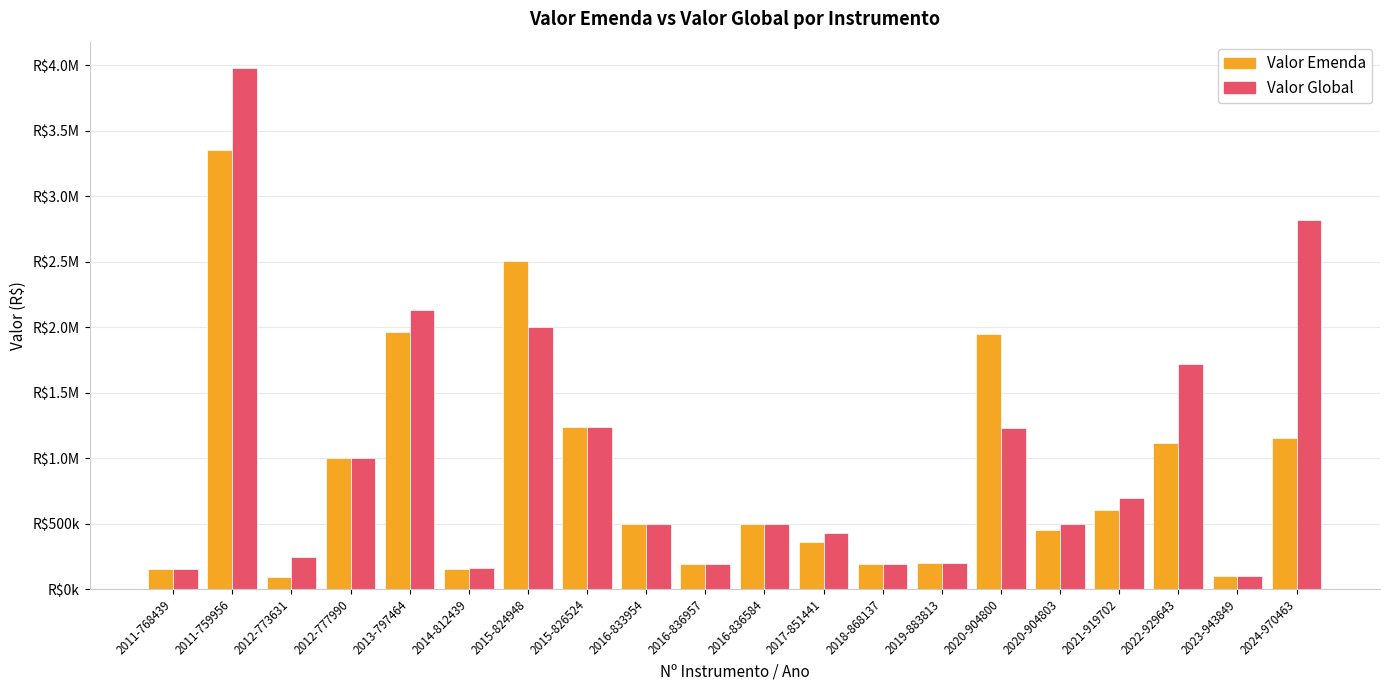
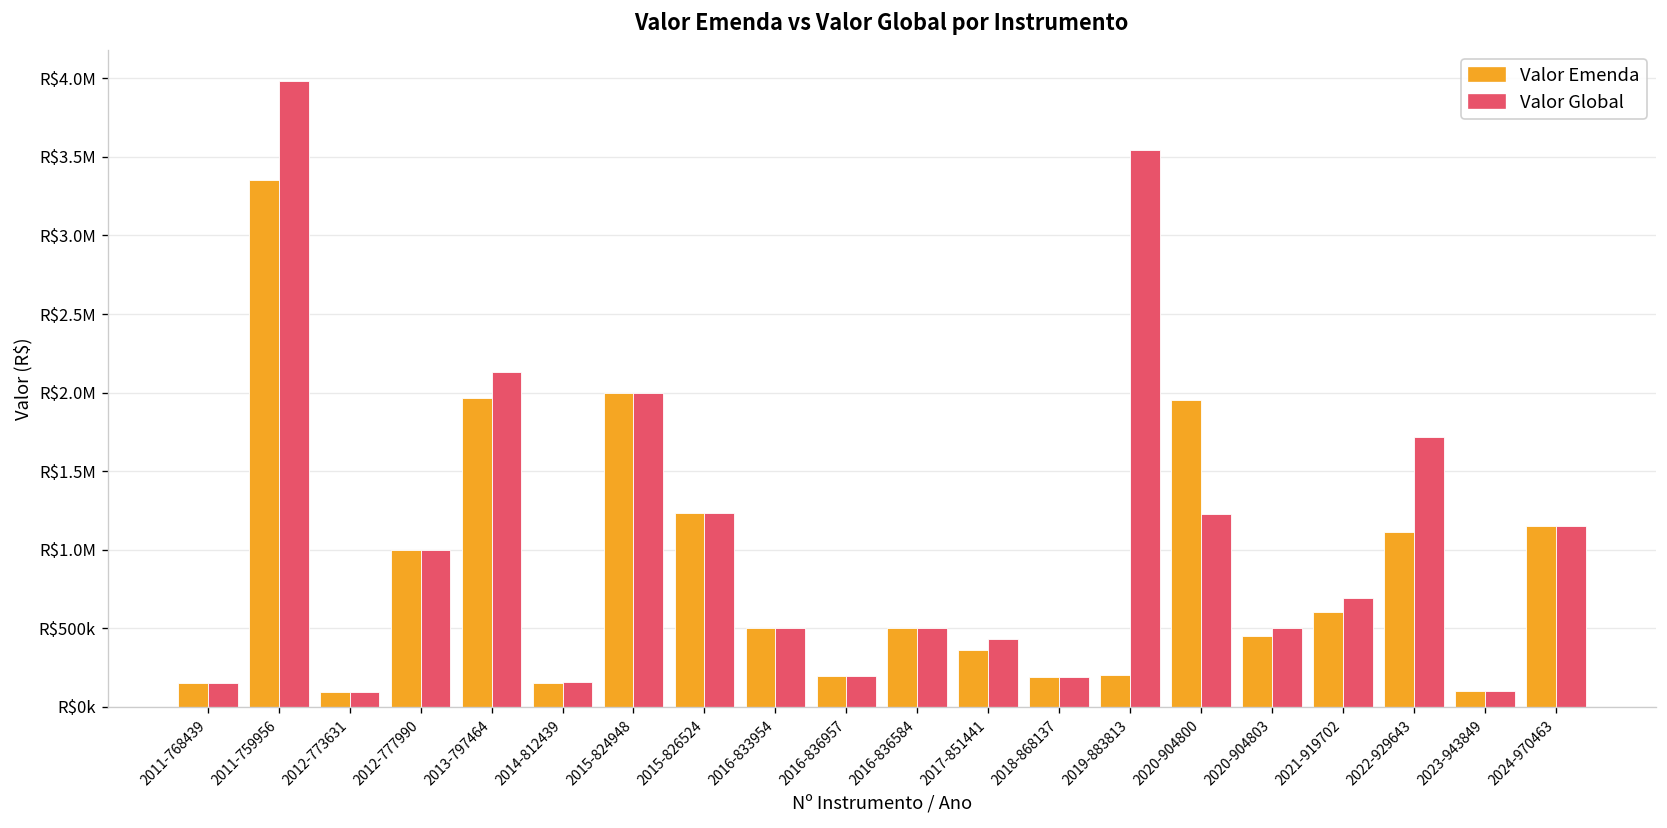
  {
    "Valor Emenda": {
      "2011-768439": "R$150000",
      "2011-759956": "R$3350000",
      "2012-773631": "R$90000",
      "2012-777990": "R$1000000",
      "2013-797464": "R$1960000",
      "2014-812439": "R$150000",
-     "2015-824948": "R$2500000",
+     "2015-824948": "R$2000000",
      "2015-826524": "R$1230000",
      "2016-833954": "R$500000",
      "2016-836957": "R$190000",
      "2016-836584": "R$500000",
      "2017-851441": "R$360000",
      "2018-868137": "R$190000",
      "2019-883813": "R$200000",
      "2020-904800": "R$1950000",
      "2020-904803": "R$450000",
      "2021-919702": "R$600000",
      "2022-929643": "R$1110000",
      "2023-943849": "R$100000",
      "2024-970463": "R$1150000"
    },
    "Valor Global": {
      "2011-768439": "R$150000",
      "2011-759956": "R$3980000",
-     "2012-773631": "R$250000",
+     "2012-773631": "R$90000",
      "2012-777990": "R$1000000",
      "2013-797464": "R$2130000",
      "2014-812439": "R$160000",
      "2015-824948": "R$2000000",
      "2015-826524": "R$1230000",
      "2016-833954": "R$500000",
      "2016-836957": "R$190000",
      "2016-836584": "R$500000",
      "2017-851441": "R$430000",
      "2018-868137": "R$190000",
-     "2019-883813": "R$200000",
+     "2019-883813": "R$3540000",
      "2020-904800": "R$1230000",
      "2020-904803": "R$500000",
      "2021-919702": "R$690000",
      "2022-929643": "R$1720000",
      "2023-943849": "R$100000",
-     "2024-970463": "R$2820000"
+     "2024-970463": "R$1150000"
    }
  }
